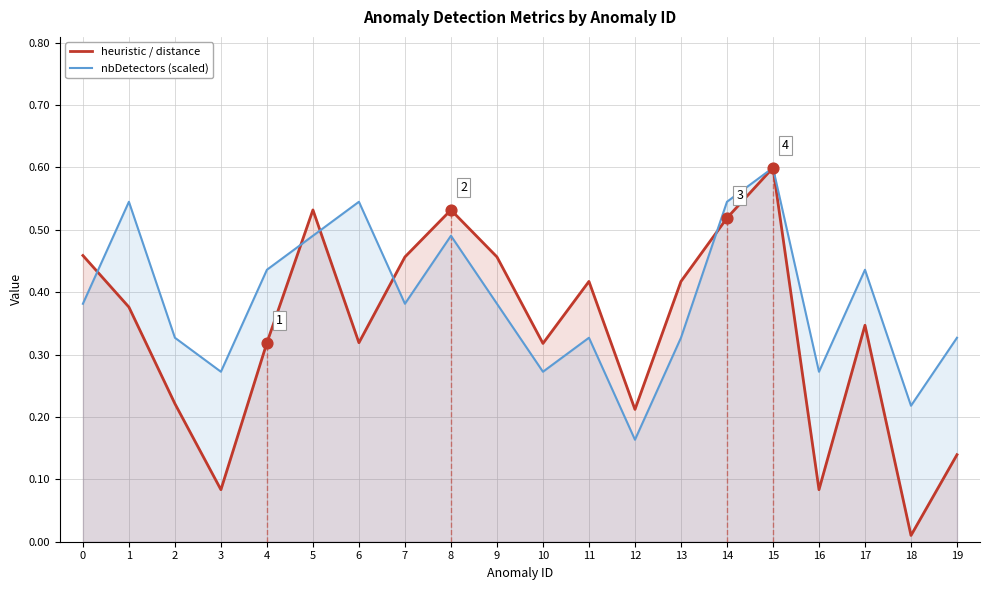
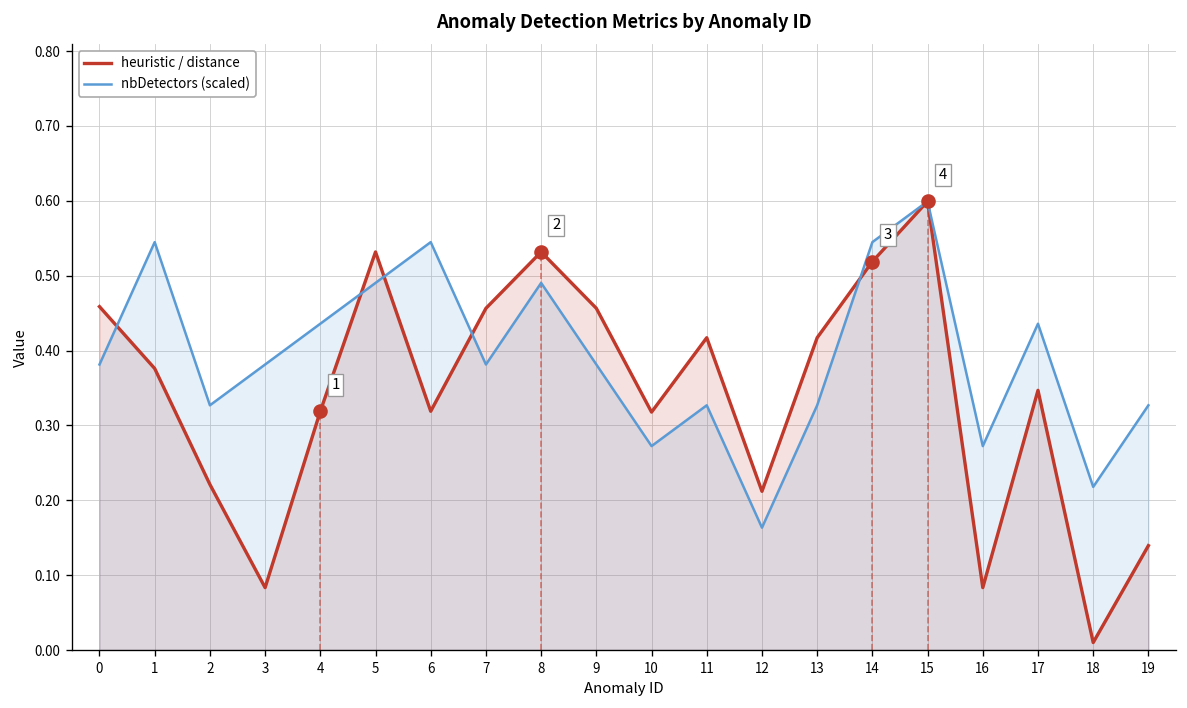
  {
    "nbDetectors (scaled)": {
      "0": 0.38,
      "1": 0.54,
      "2": 0.33,
-     "3": 0.27,
+     "3": 0.38,
      "4": 0.44,
      "5": 0.49,
      "6": 0.54,
      "7": 0.38,
      "8": 0.49,
      "9": 0.38,
      "10": 0.27,
      "11": 0.33,
      "12": 0.16,
      "13": 0.33,
      "16": 0.27,
      "17": 0.44,
      "18": 0.22,
      "19": 0.33
    }
  }
